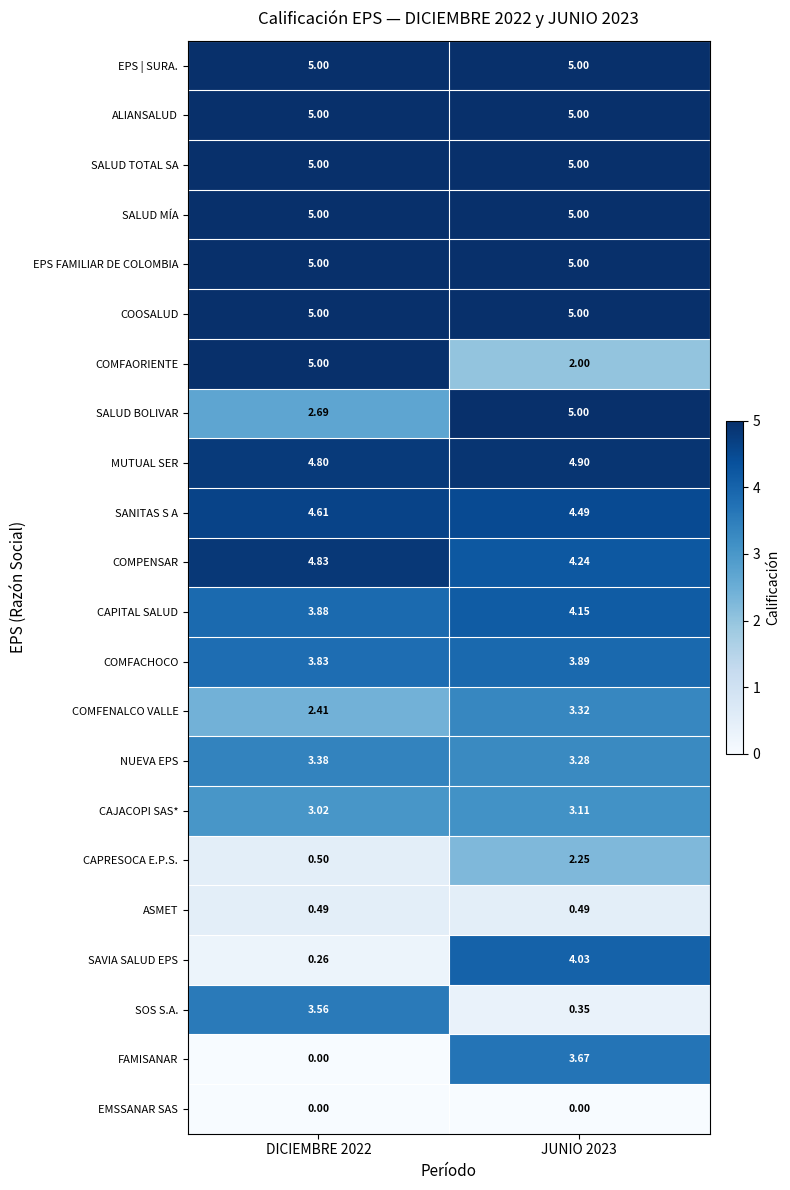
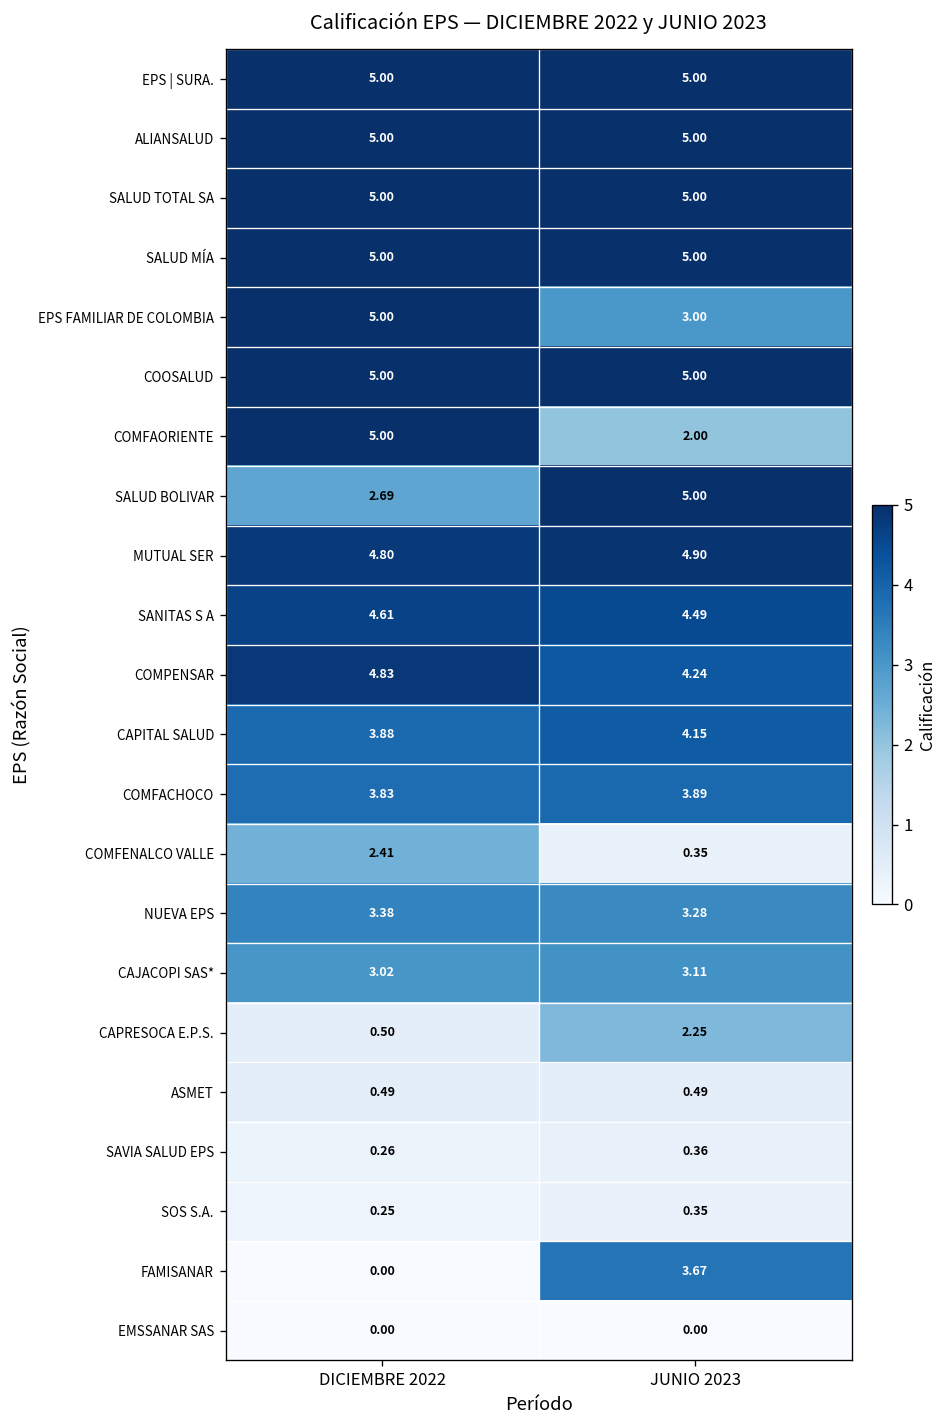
  {
    "EPS | SURA.": {
      "DICIEMBRE 2022": 5.00,
      "JUNIO 2023": 5.00
    },
    "ALIANSALUD": {
      "DICIEMBRE 2022": 5.00,
      "JUNIO 2023": 5.00
    },
    "SALUD TOTAL SA": {
      "DICIEMBRE 2022": 5.00,
      "JUNIO 2023": 5.00
    },
    "SALUD MÍA": {
      "DICIEMBRE 2022": 5.00,
      "JUNIO 2023": 5.00
    },
    "EPS FAMILIAR DE COLOMBIA": {
      "DICIEMBRE 2022": 5.00,
-     "JUNIO 2023": 5.00
+     "JUNIO 2023": 3.00
    },
    "COOSALUD": {
      "DICIEMBRE 2022": 5.00,
      "JUNIO 2023": 5.00
    },
    "COMFAORIENTE": {
      "DICIEMBRE 2022": 5.00,
      "JUNIO 2023": 2.00
    },
    "SALUD BOLIVAR": {
      "DICIEMBRE 2022": 2.69,
      "JUNIO 2023": 5.00
    },
    "MUTUAL SER": {
      "DICIEMBRE 2022": 4.80,
      "JUNIO 2023": 4.90
    },
    "SANITAS S A": {
      "DICIEMBRE 2022": 4.61,
      "JUNIO 2023": 4.49
    },
    "COMPENSAR": {
      "DICIEMBRE 2022": 4.83,
      "JUNIO 2023": 4.24
    },
    "CAPITAL SALUD": {
      "DICIEMBRE 2022": 3.88,
      "JUNIO 2023": 4.15
    },
    "COMFACHOCO": {
      "DICIEMBRE 2022": 3.83,
      "JUNIO 2023": 3.89
    },
    "COMFENALCO VALLE": {
      "DICIEMBRE 2022": 2.41,
-     "JUNIO 2023": 3.32
+     "JUNIO 2023": 0.35
    },
    "NUEVA EPS": {
      "DICIEMBRE 2022": 3.38,
      "JUNIO 2023": 3.28
    },
    "CAJACOPI SAS*": {
      "DICIEMBRE 2022": 3.02,
      "JUNIO 2023": 3.11
    },
    "CAPRESOCA E.P.S.": {
      "DICIEMBRE 2022": 0.50,
      "JUNIO 2023": 2.25
    },
    "ASMET": {
      "DICIEMBRE 2022": 0.49,
      "JUNIO 2023": 0.49
    },
    "SAVIA SALUD EPS": {
      "DICIEMBRE 2022": 0.26,
-     "JUNIO 2023": 4.03
+     "JUNIO 2023": 0.36
    },
    "SOS S.A.": {
-     "DICIEMBRE 2022": 3.56,
+     "DICIEMBRE 2022": 0.25,
      "JUNIO 2023": 0.35
    },
    "FAMISANAR": {
      "DICIEMBRE 2022": 0.00,
      "JUNIO 2023": 3.67
    },
    "EMSSANAR SAS": {
      "DICIEMBRE 2022": 0.00,
      "JUNIO 2023": 0.00
    }
  }
